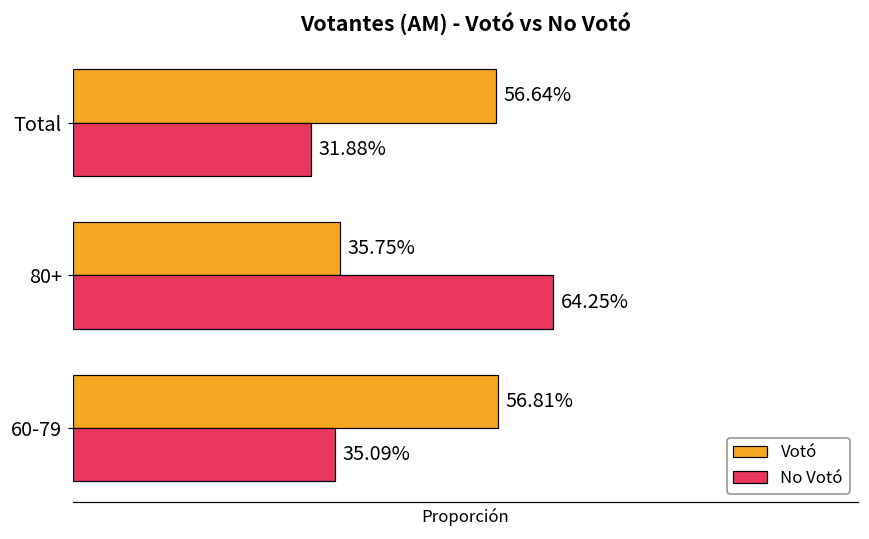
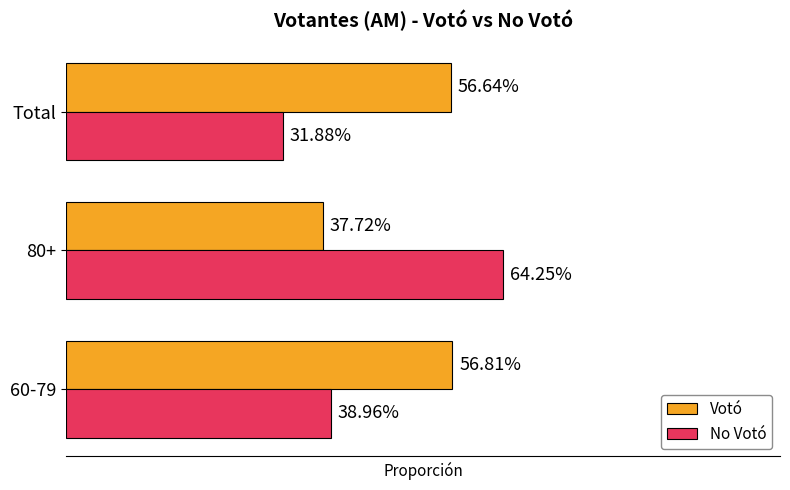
  {
    "Votó": {
      "Total": "56.64%",
-     "80+": "35.75%",
+     "80+": "37.72%",
      "60-79": "56.81%"
    },
    "No Votó": {
      "Total": "31.88%",
      "80+": "64.25%",
-     "60-79": "35.09%"
+     "60-79": "38.96%"
    }
  }
